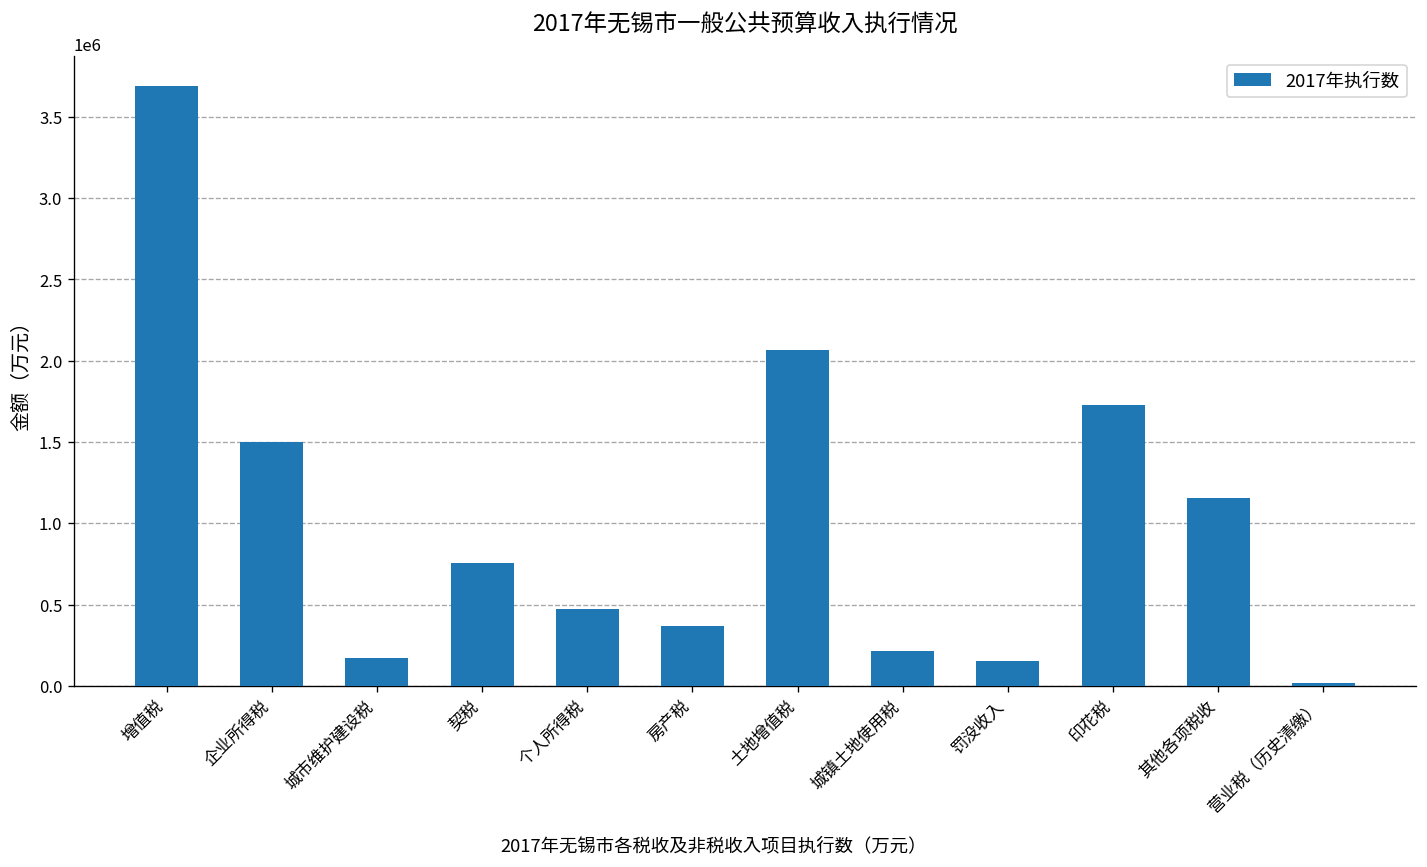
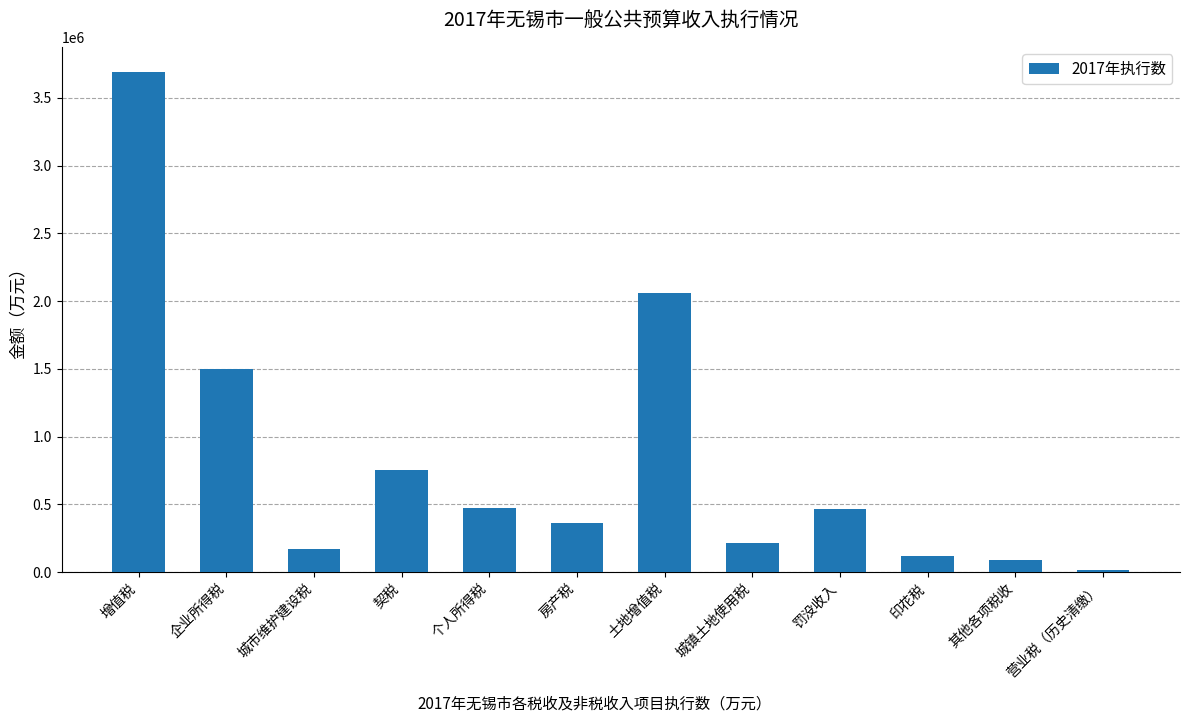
  {
    "增值税": 3690000,
    "企业所得税": 1500000,
    "城市维护建设税": 170000,
    "契税": 750000,
    "个人所得税": 470000,
    "房产税": 370000,
    "土地增值税": 2060000,
    "城镇土地使用税": 210000,
-   "罚没收入": 150000,
-   "印花税": 1730000,
-   "其他各项税收": 1160000,
+   "罚没收入": 470000,
+   "印花税": 120000,
+   "其他各项税收": 90000,
    "营业税（历史清缴）": 20000
  }
